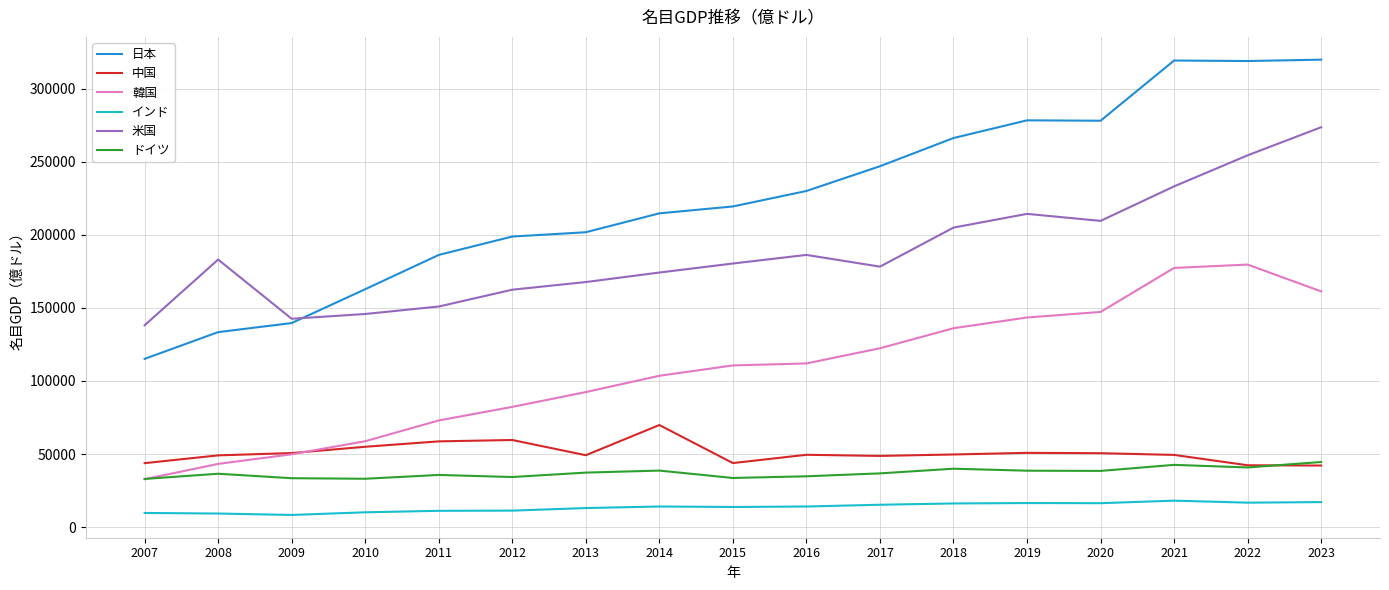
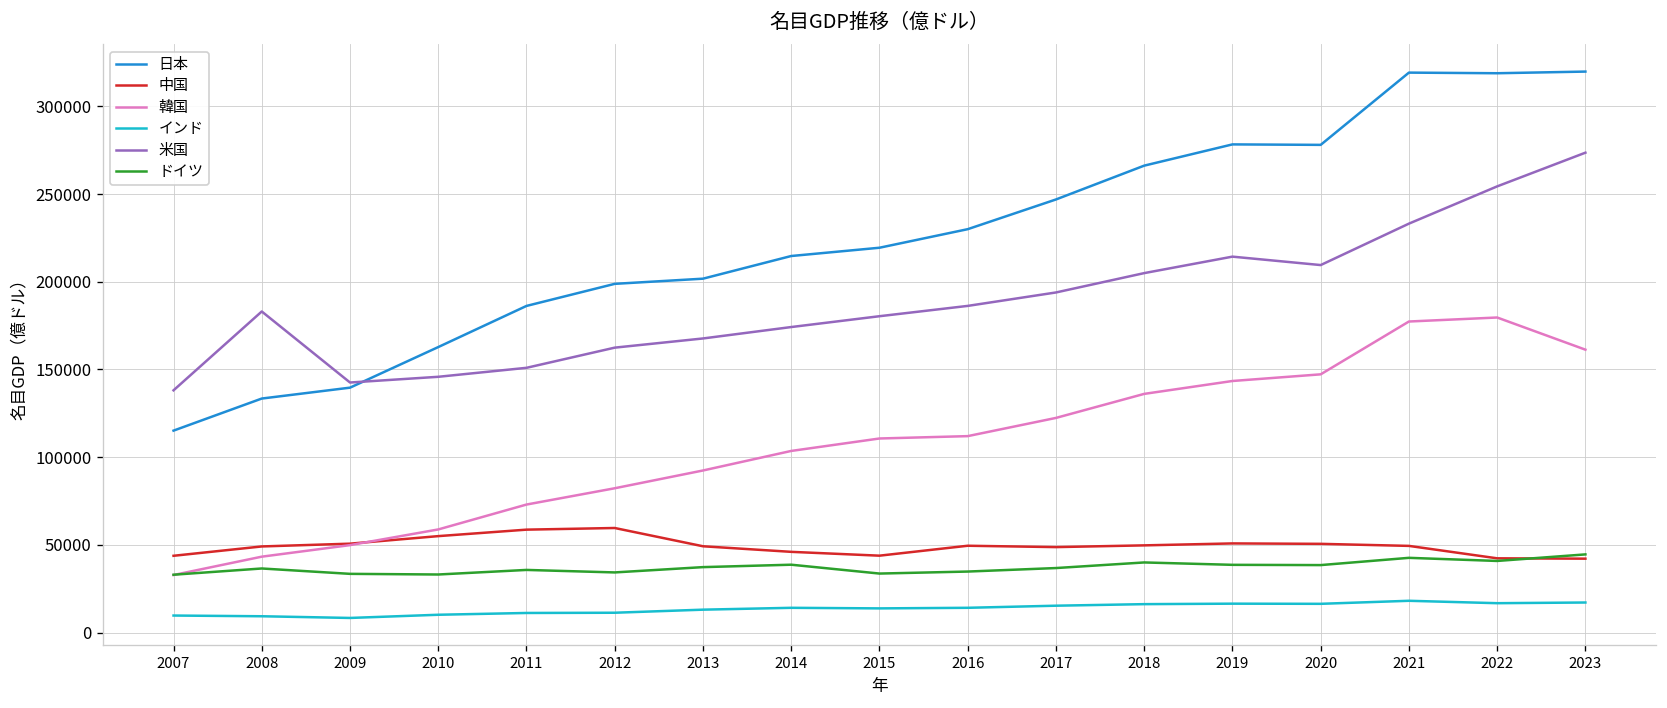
  {
    "中国": {
      "2007": 44000,
      "2008": 49000,
      "2010": 55000,
      "2011": 59000,
      "2012": 60000,
      "2013": 49000,
-     "2014": 70000,
+     "2014": 46000,
      "2015": 44000,
      "2016": 49000,
      "2017": 49000,
      "2018": 50000,
      "2019": 51000,
      "2020": 51000,
      "2021": 49000,
      "2023": 42000
    },
    "韓国": {
      "2008": 43000,
      "2010": 59000,
      "2011": 73000,
      "2012": 82000,
      "2013": 92000,
      "2014": 104000,
      "2015": 111000,
      "2016": 112000,
      "2017": 122000,
      "2018": 136000,
      "2019": 143000,
      "2020": 147000,
      "2021": 177000,
      "2022": 180000,
      "2023": 161000
    },
    "米国": {
      "2007": 138000,
      "2008": 183000,
      "2009": 143000,
      "2010": 146000,
      "2011": 151000,
      "2012": 162000,
      "2013": 168000,
      "2014": 174000,
      "2015": 180000,
      "2016": 186000,
-     "2017": 178000,
+     "2017": 194000,
      "2018": 205000,
      "2019": 214000,
      "2020": 210000,
      "2021": 233000,
      "2022": 254000,
      "2023": 274000
    },
    "ドイツ": {
      "2008": 37000,
      "2009": 33000,
      "2010": 33000,
      "2011": 36000,
      "2012": 34000,
      "2013": 37000,
      "2014": 39000,
      "2015": 34000,
      "2016": 35000,
      "2017": 37000,
      "2018": 40000,
      "2019": 39000,
      "2020": 38000,
      "2021": 43000,
      "2023": 45000
    }
  }
